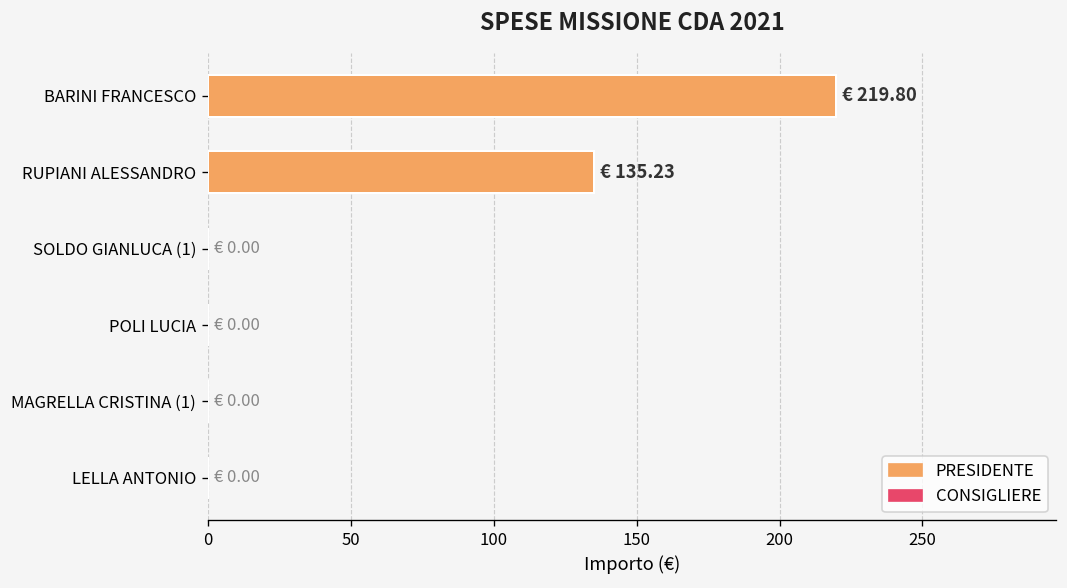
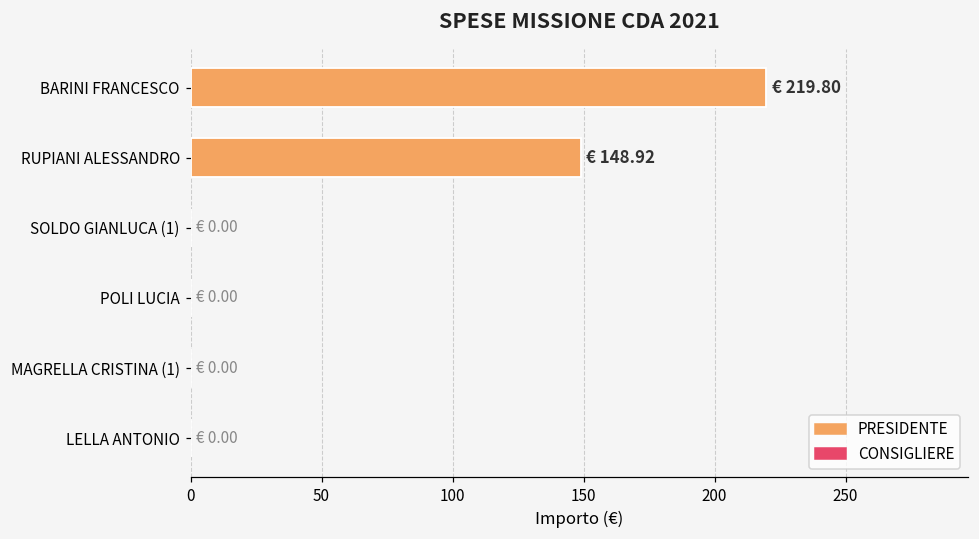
  {
    "BARINI FRANCESCO": 219.80,
-   "RUPIANI ALESSANDRO": 135.23,
+   "RUPIANI ALESSANDRO": 148.92,
    "SOLDO GIANLUCA (1)": 0.00,
    "POLI LUCIA": 0.00,
    "MAGRELLA CRISTINA (1)": 0.00,
    "LELLA ANTONIO": 0.00
  }
